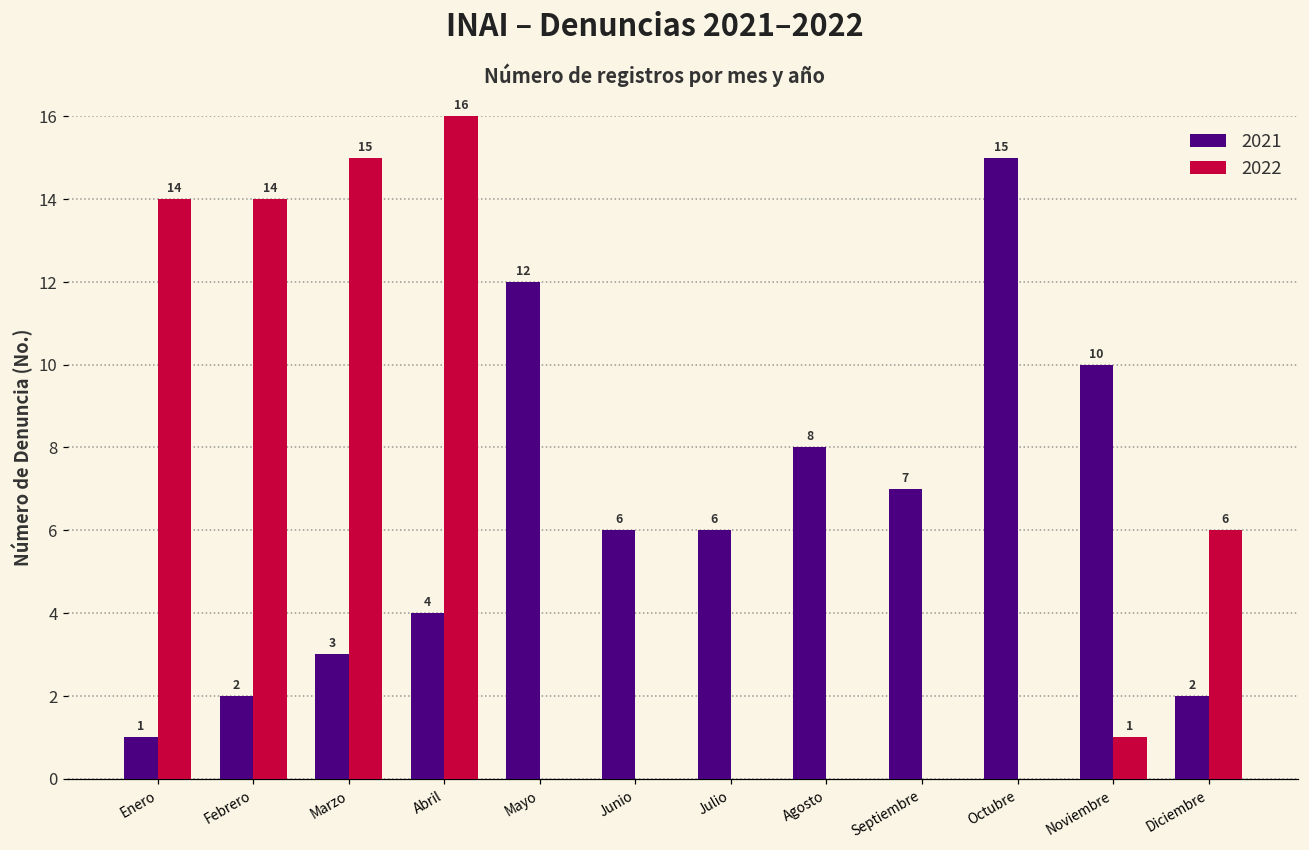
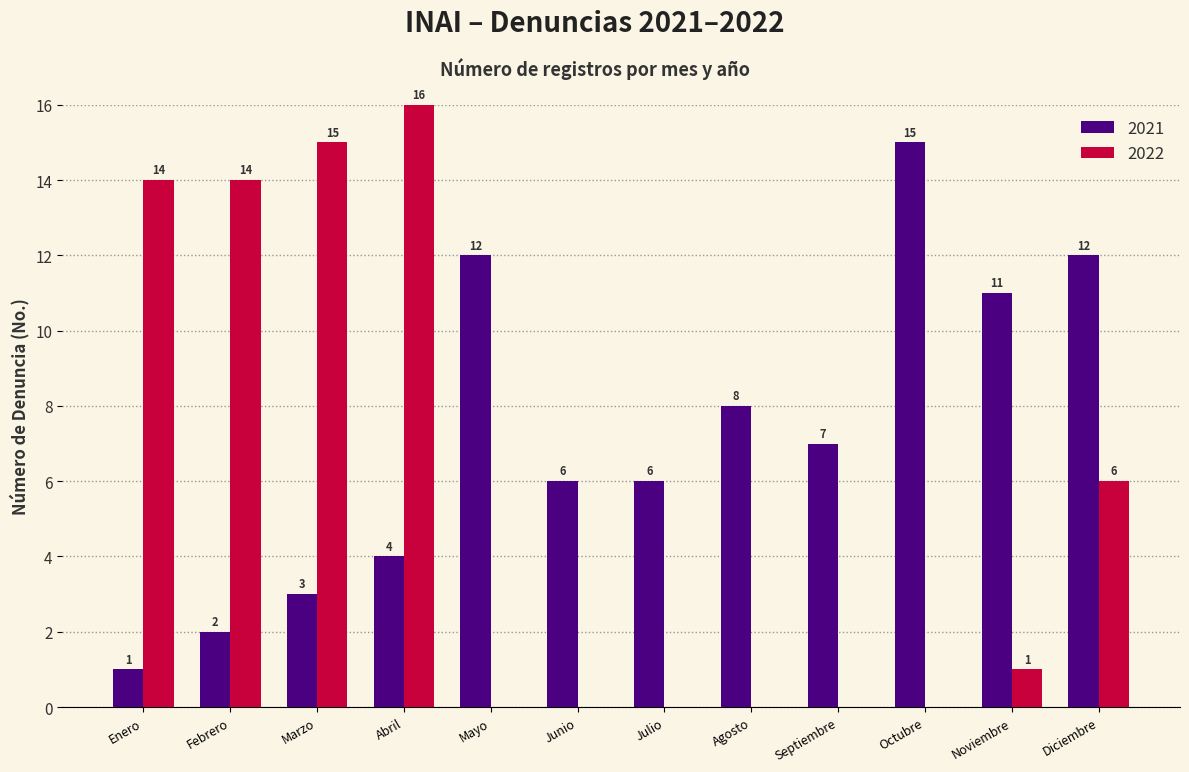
  {
    "2021": {
      "Enero": 1,
      "Febrero": 2,
      "Marzo": 3,
      "Abril": 4,
      "Mayo": 12,
      "Junio": 6,
      "Julio": 6,
      "Agosto": 8,
      "Septiembre": 7,
      "Octubre": 15,
-     "Noviembre": 10,
-     "Diciembre": 2
+     "Noviembre": 11,
+     "Diciembre": 12
    },
    "2022": {
      "Enero": 14,
      "Febrero": 14,
      "Marzo": 15,
      "Abril": 16,
      "Noviembre": 1,
      "Diciembre": 6
    }
  }
